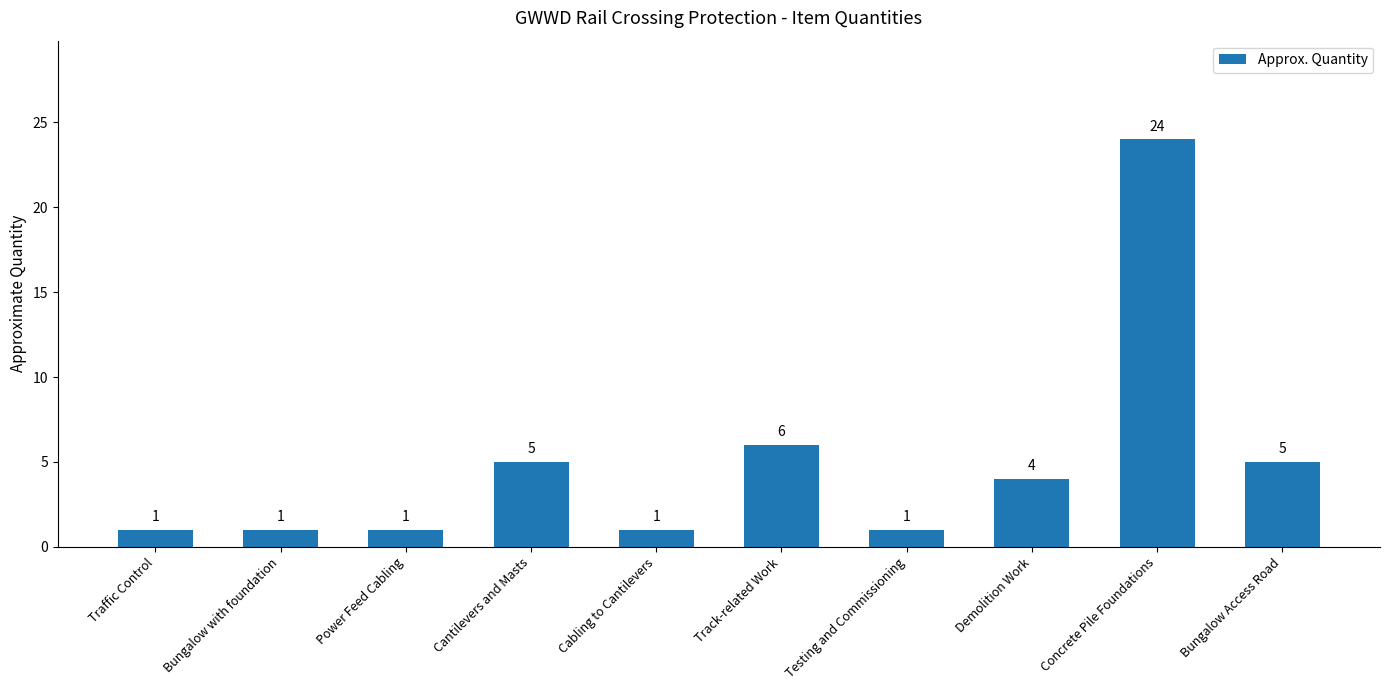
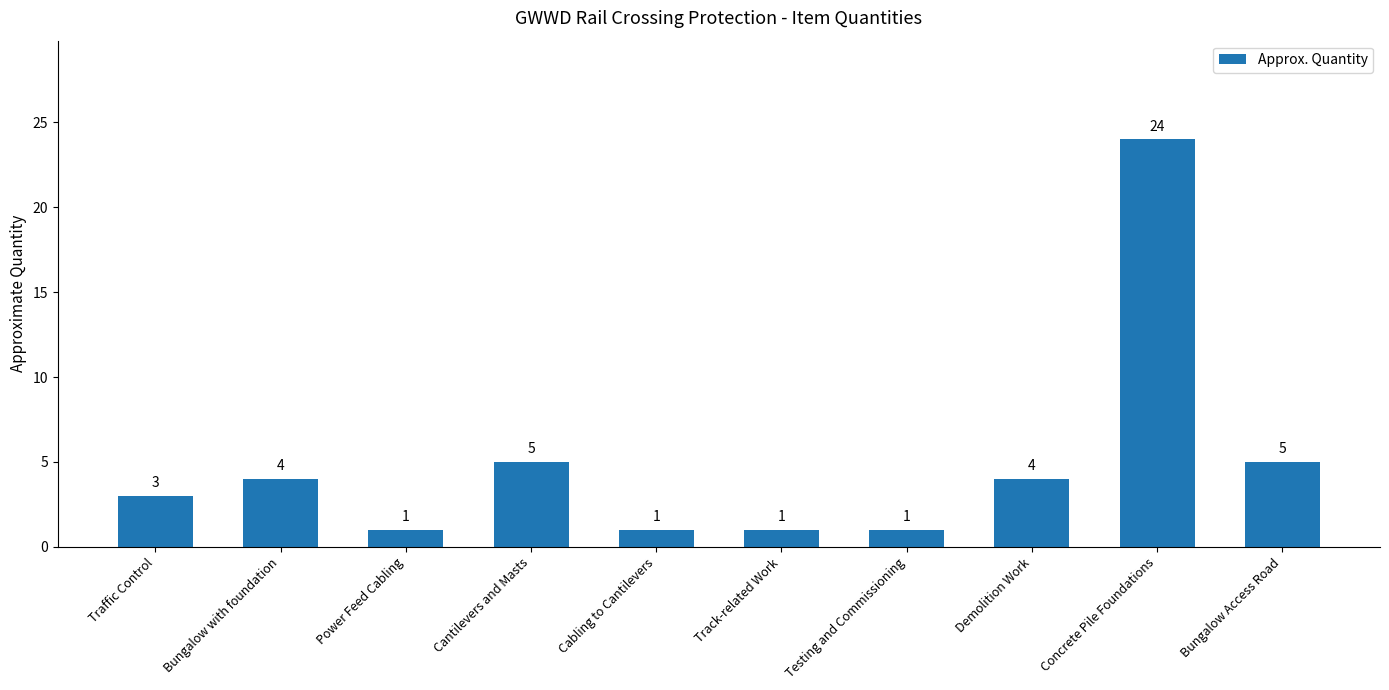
  {
-   "Traffic Control": 1,
-   "Bungalow with foundation": 1,
+   "Traffic Control": 3,
+   "Bungalow with foundation": 4,
    "Power Feed Cabling": 1,
    "Cantilevers and Masts": 5,
    "Cabling to Cantilevers": 1,
-   "Track-related Work": 6,
+   "Track-related Work": 1,
    "Testing and Commissioning": 1,
    "Demolition Work": 4,
    "Concrete Pile Foundations": 24,
    "Bungalow Access Road": 5
  }
